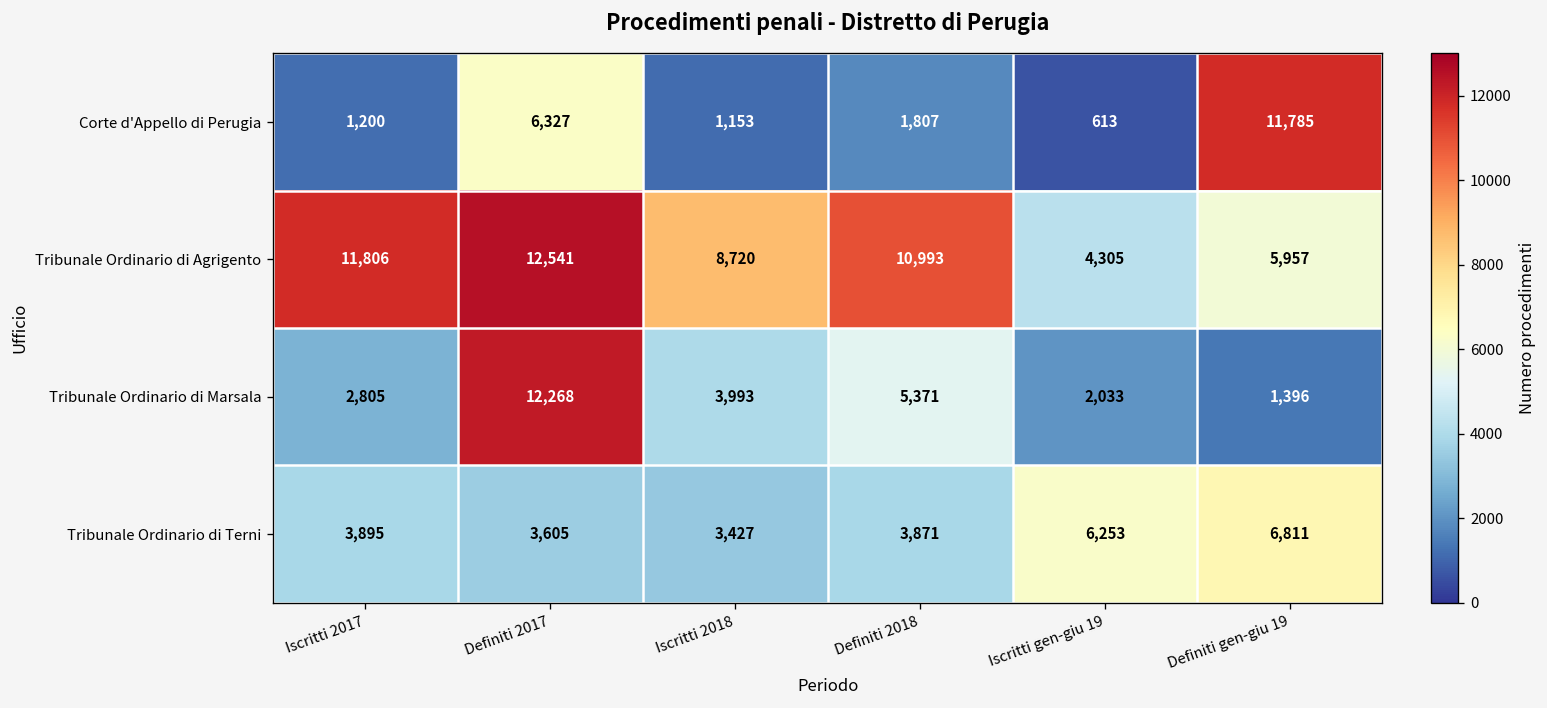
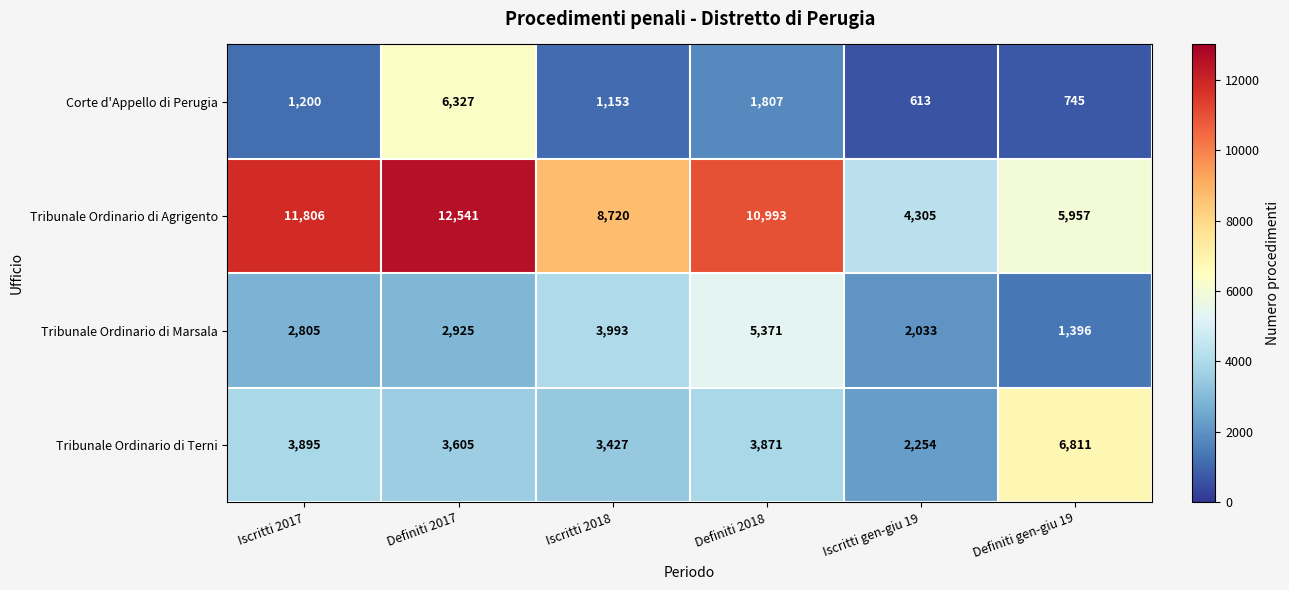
  {
    "Corte d'Appello di Perugia": {
      "Iscritti 2017": "1,200",
      "Definiti 2017": "6,327",
      "Iscritti 2018": "1,153",
      "Definiti 2018": "1,807",
      "Iscritti gen-giu 19": "613",
-     "Definiti gen-giu 19": "11,785"
+     "Definiti gen-giu 19": "745"
    },
    "Tribunale Ordinario di Agrigento": {
      "Iscritti 2017": "11,806",
      "Definiti 2017": "12,541",
      "Iscritti 2018": "8,720",
      "Definiti 2018": "10,993",
      "Iscritti gen-giu 19": "4,305",
      "Definiti gen-giu 19": "5,957"
    },
    "Tribunale Ordinario di Marsala": {
      "Iscritti 2017": "2,805",
-     "Definiti 2017": "12,268",
+     "Definiti 2017": "2,925",
      "Iscritti 2018": "3,993",
      "Definiti 2018": "5,371",
      "Iscritti gen-giu 19": "2,033",
      "Definiti gen-giu 19": "1,396"
    },
    "Tribunale Ordinario di Terni": {
      "Iscritti 2017": "3,895",
      "Definiti 2017": "3,605",
      "Iscritti 2018": "3,427",
      "Definiti 2018": "3,871",
-     "Iscritti gen-giu 19": "6,253",
+     "Iscritti gen-giu 19": "2,254",
      "Definiti gen-giu 19": "6,811"
    }
  }
